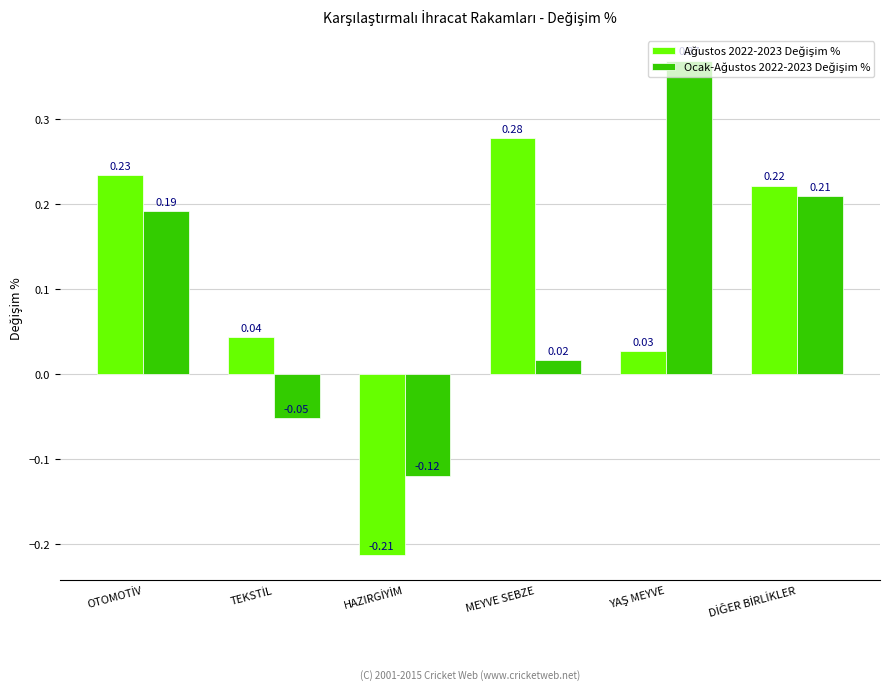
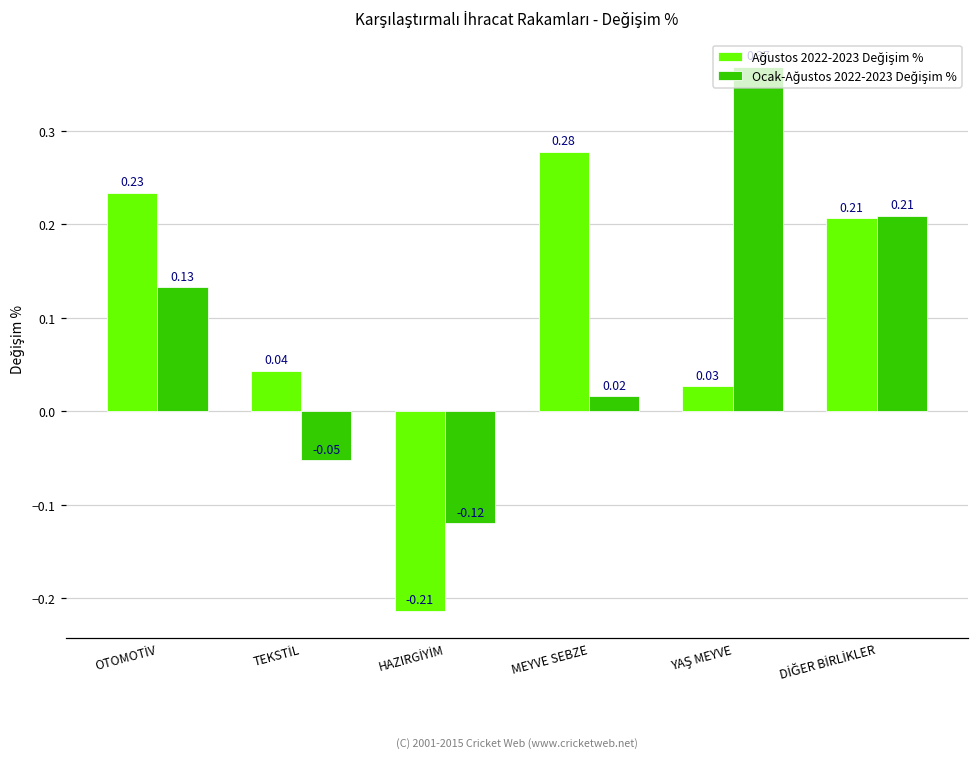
  {
    "Ağustos 2022-2023 Değişim %": {
      "OTOMOTİV": 0.23,
      "TEKSTİL": 0.04,
      "HAZIRGİYİM": -0.21,
      "MEYVE SEBZE": 0.28,
      "YAŞ MEYVE": 0.03,
-     "DİĞER BİRLİKLER": 0.22
+     "DİĞER BİRLİKLER": 0.21
    },
    "Ocak-Ağustos 2022-2023 Değişim %": {
-     "OTOMOTİV": 0.19,
+     "OTOMOTİV": 0.13,
      "TEKSTİL": -0.05,
      "HAZIRGİYİM": -0.12,
      "MEYVE SEBZE": 0.02,
      "DİĞER BİRLİKLER": 0.21
    }
  }
